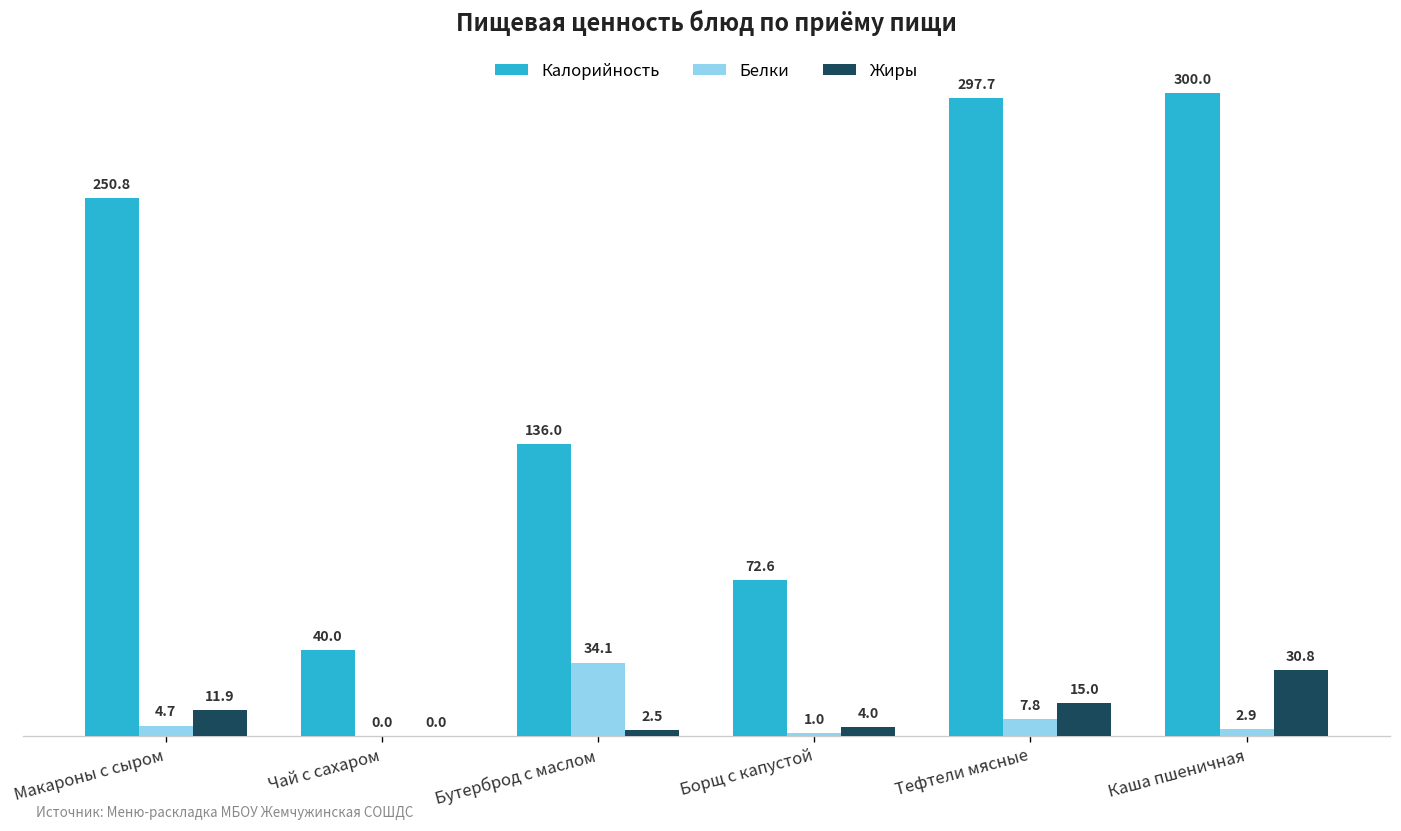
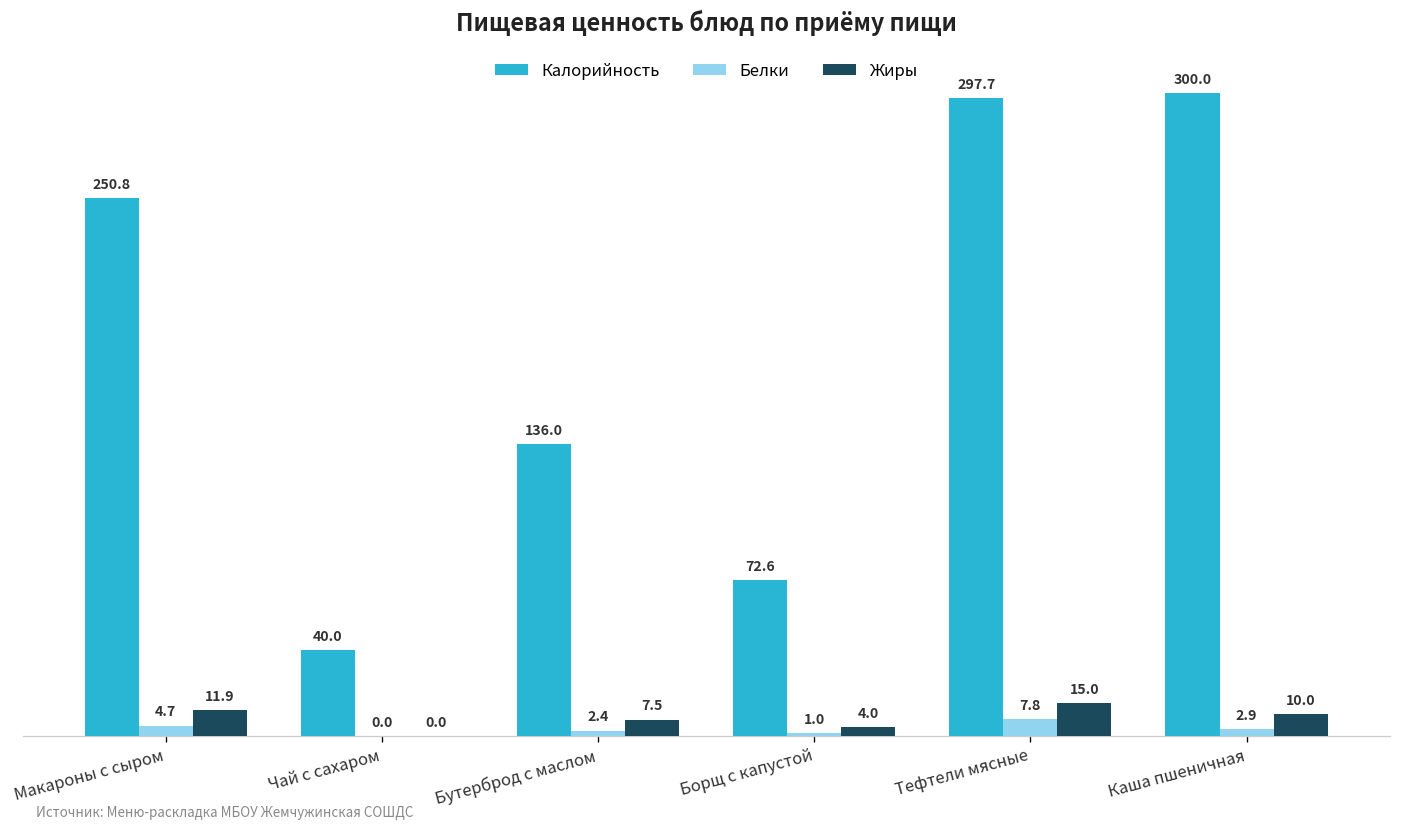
  {
    "Калорийность": {
      "Макароны с сыром": 250.8,
      "Чай с сахаром": 40.0,
      "Бутерброд с маслом": 136.0,
      "Борщ с капустой": 72.6,
      "Тефтели мясные": 297.7,
      "Каша пшеничная": 300.0
    },
    "Белки": {
      "Макароны с сыром": 4.7,
      "Чай с сахаром": 0.0,
-     "Бутерброд с маслом": 34.1,
+     "Бутерброд с маслом": 2.4,
      "Борщ с капустой": 1.0,
      "Тефтели мясные": 7.8,
      "Каша пшеничная": 2.9
    },
    "Жиры": {
      "Макароны с сыром": 11.9,
      "Чай с сахаром": 0.0,
-     "Бутерброд с маслом": 2.5,
+     "Бутерброд с маслом": 7.5,
      "Борщ с капустой": 4.0,
      "Тефтели мясные": 15.0,
-     "Каша пшеничная": 30.8
+     "Каша пшеничная": 10.0
    }
  }
